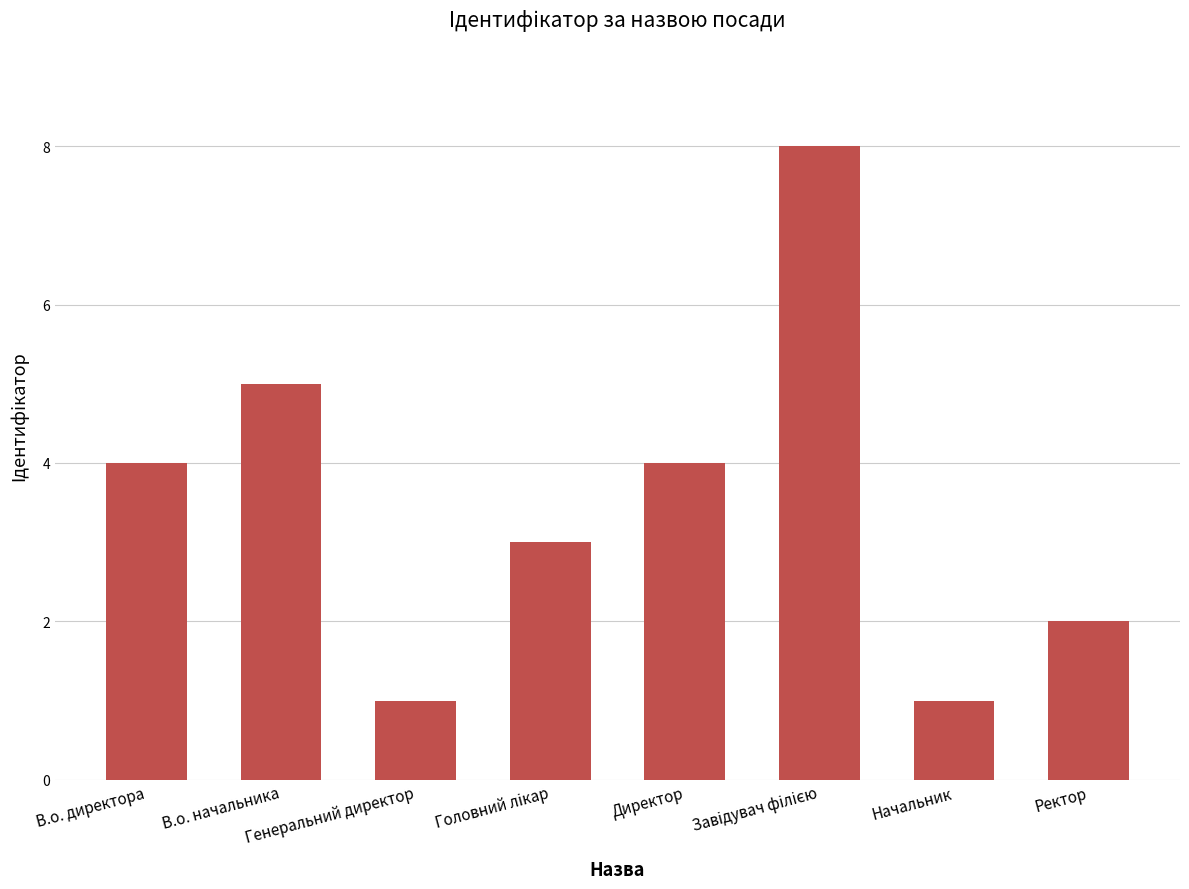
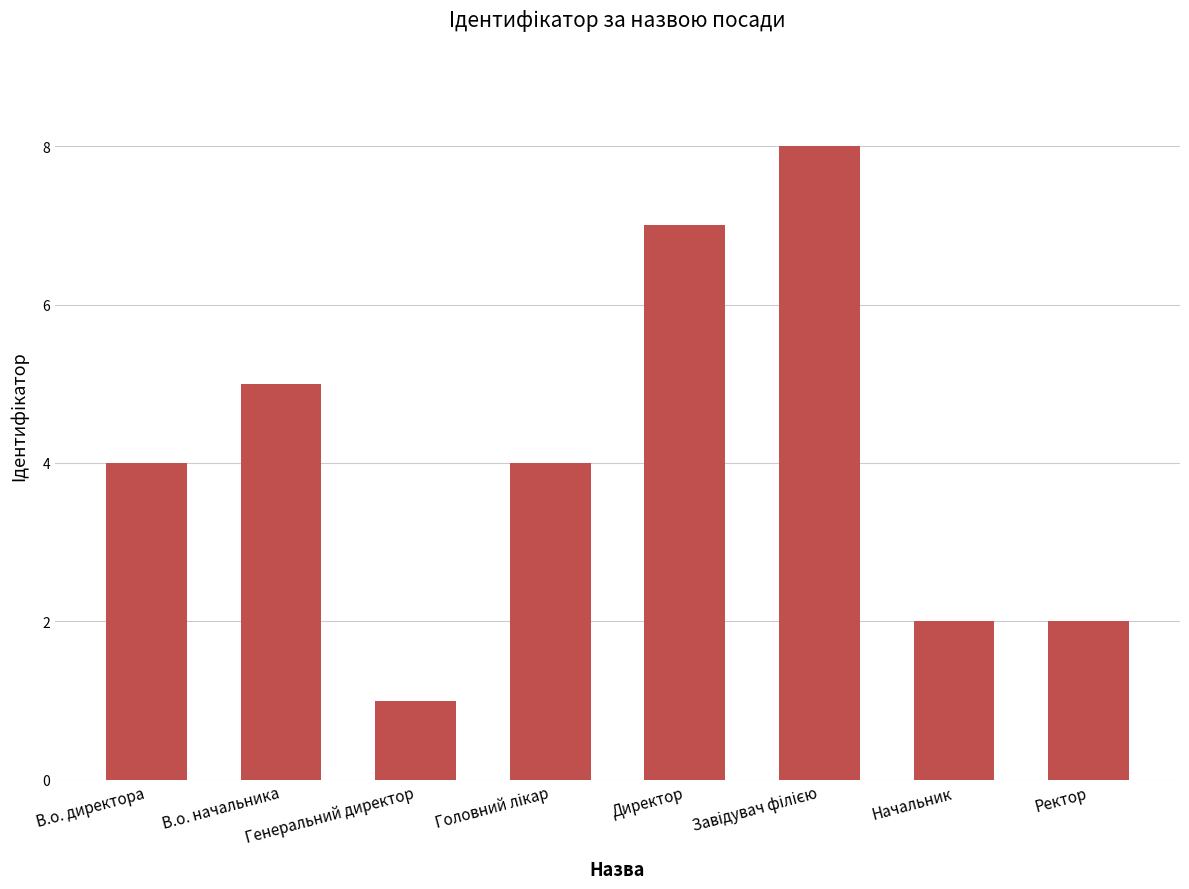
  {
    "В.о. директора": 4,
    "В.о. начальника": 5,
    "Генеральний директор": 1,
-   "Головний лікар": 3,
-   "Директор": 4,
+   "Головний лікар": 4,
+   "Директор": 7,
    "Завідувач філією": 8,
-   "Начальник": 1,
+   "Начальник": 2,
    "Ректор": 2
  }
